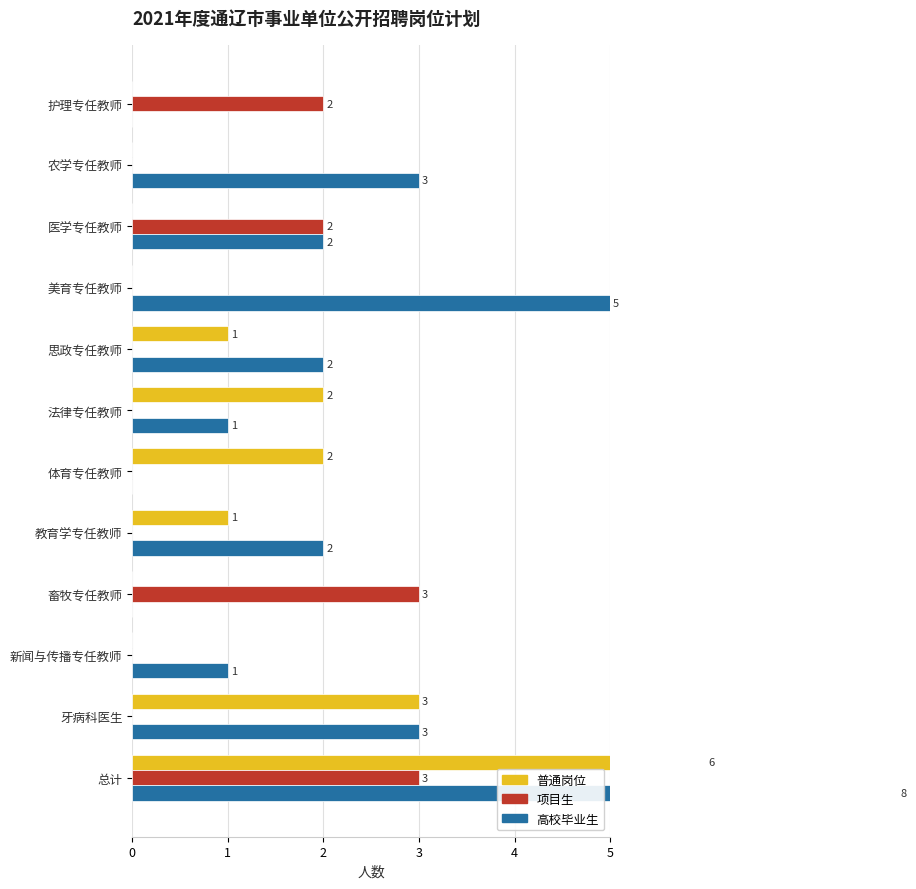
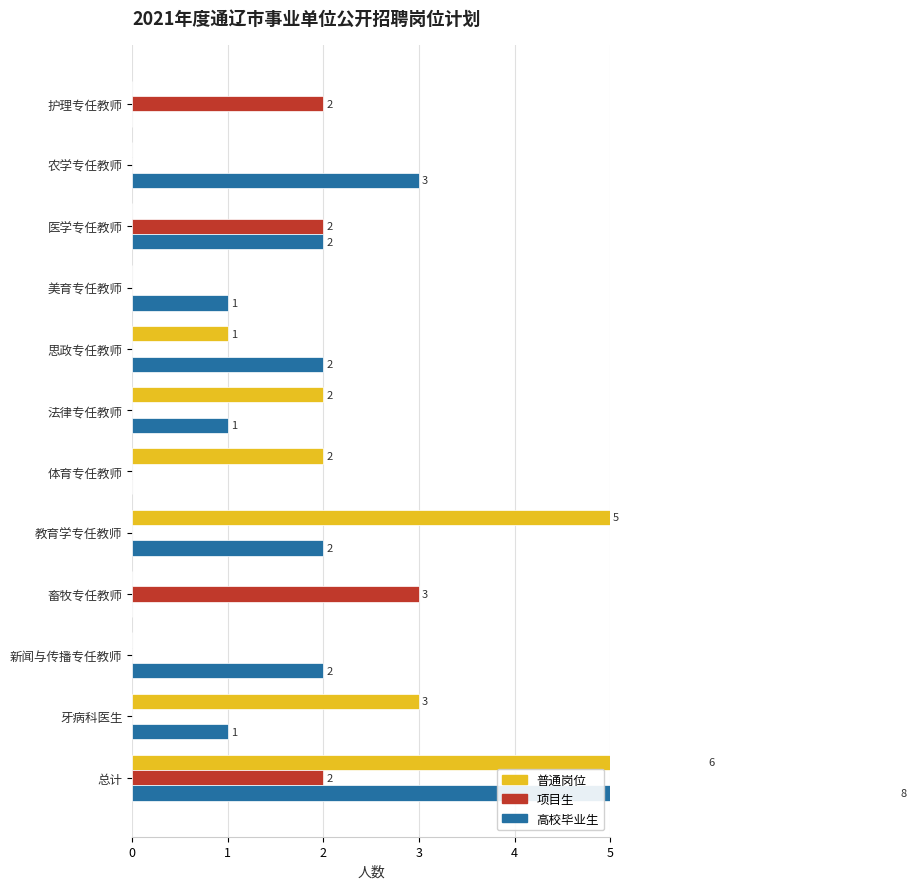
  {
    "普通岗位": {
      "思政专任教师": 1,
      "法律专任教师": 2,
      "体育专任教师": 2,
-     "教育学专任教师": 1,
+     "教育学专任教师": 5,
      "牙病科医生": 3
    },
    "项目生": {
      "护理专任教师": 2,
      "医学专任教师": 2,
      "畜牧专任教师": 3,
-     "总计": 3
+     "总计": 2
    },
    "高校毕业生": {
      "农学专任教师": 3,
      "医学专任教师": 2,
-     "美育专任教师": 5,
+     "美育专任教师": 1,
      "思政专任教师": 2,
      "法律专任教师": 1,
      "教育学专任教师": 2,
-     "新闻与传播专任教师": 1,
-     "牙病科医生": 3
+     "新闻与传播专任教师": 2,
+     "牙病科医生": 1
    }
  }
